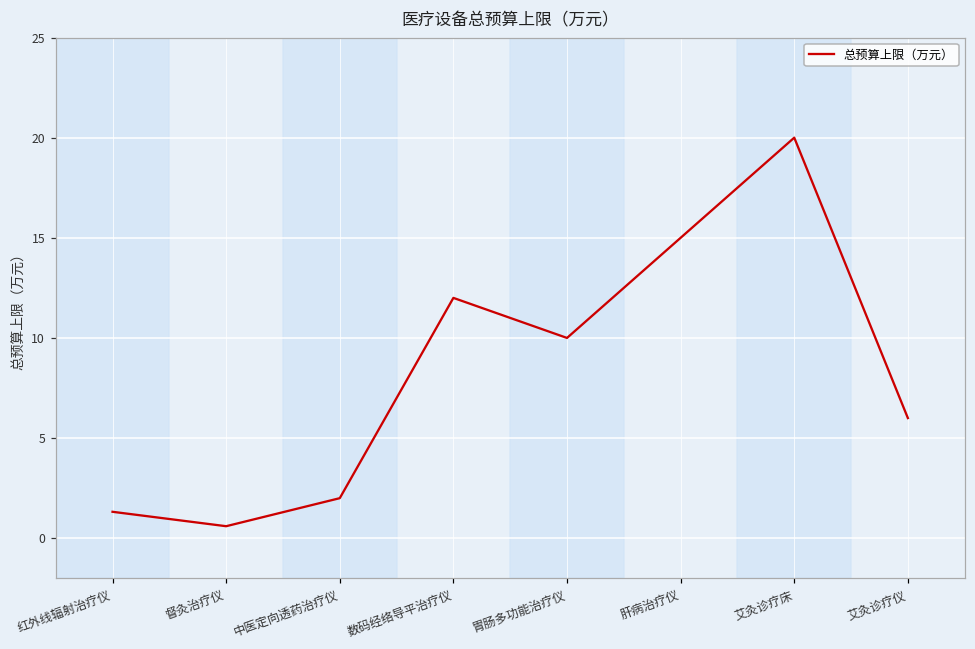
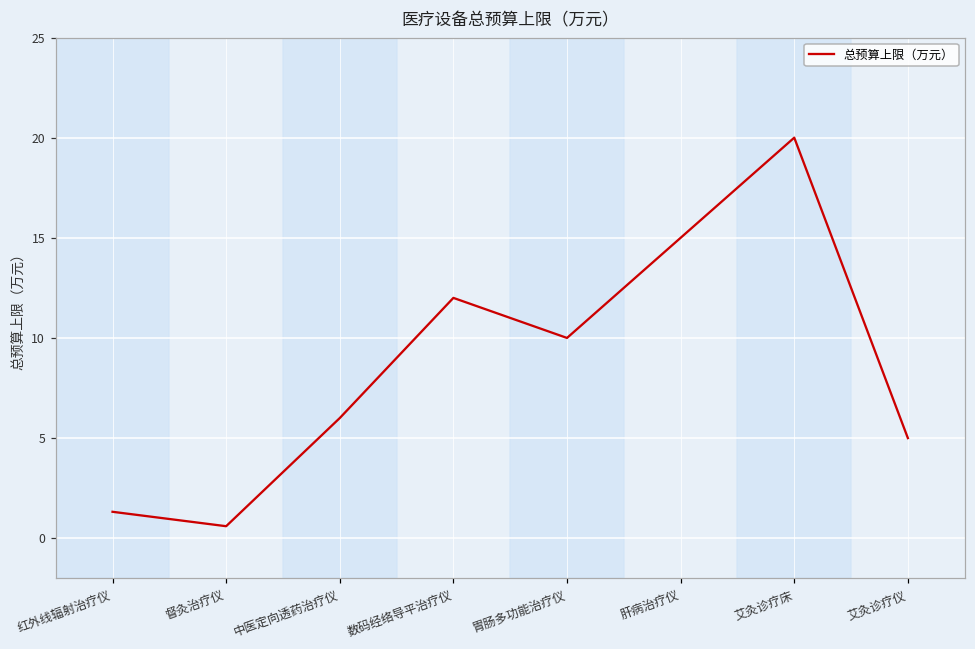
  {
    "红外线辐射治疗仪": 1.3,
    "督灸治疗仪": 0.6,
-   "中医定向透药治疗仪": 2,
+   "中医定向透药治疗仪": 6,
    "数码经络导平治疗仪": 12,
    "胃肠多功能治疗仪": 10,
    "肝病治疗仪": 15,
    "艾灸诊疗床": 20,
-   "艾灸诊疗仪": 6
+   "艾灸诊疗仪": 5
  }
